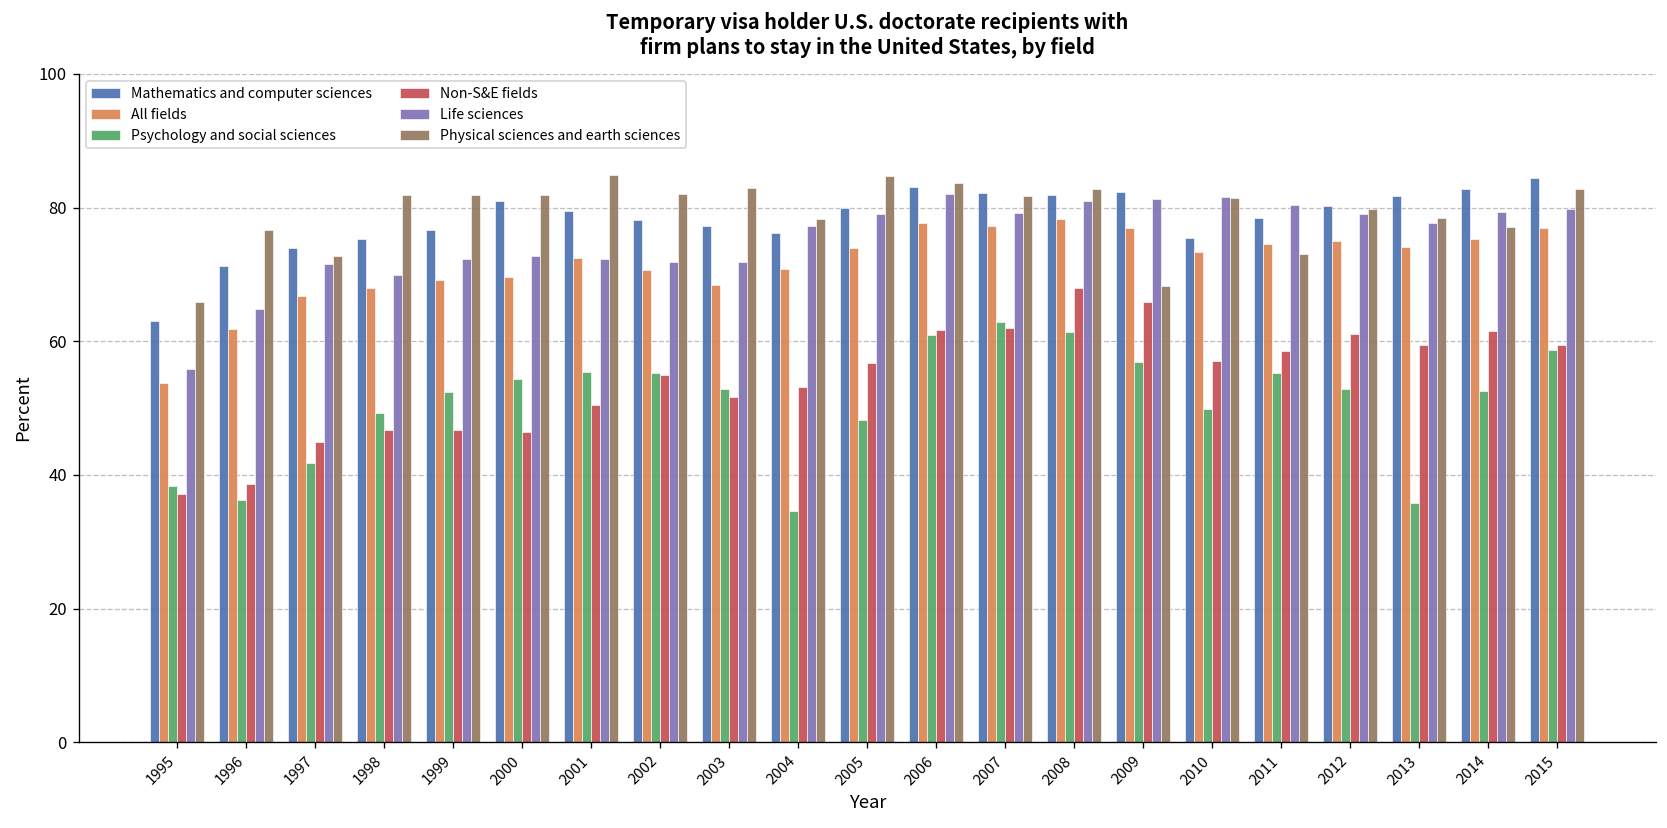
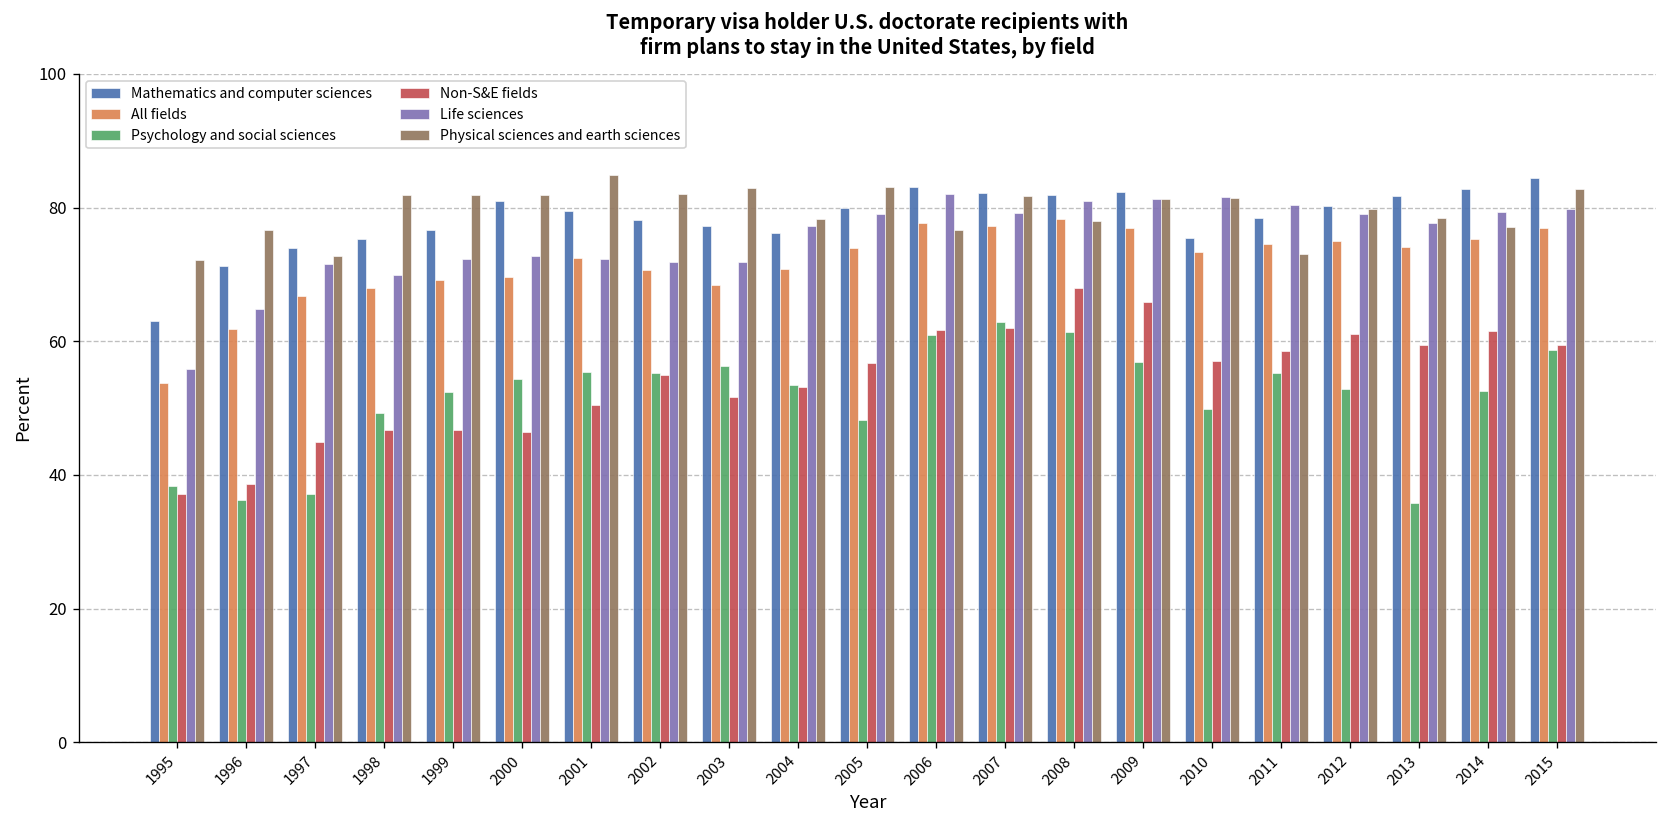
  {
    "Psychology and social sciences": {
      "1995": 38,
      "1996": 36,
-     "1997": 42,
+     "1997": 37,
      "1998": 49,
      "1999": 52,
      "2000": 54,
      "2001": 55,
      "2002": 55,
-     "2003": 53,
-     "2004": 35,
+     "2003": 56,
+     "2004": 53,
      "2005": 48,
      "2006": 61,
      "2007": 63,
      "2008": 61,
      "2009": 57,
      "2010": 50,
      "2011": 55,
      "2012": 53,
      "2013": 36,
      "2014": 53,
      "2015": 59
    },
    "Physical sciences and earth sciences": {
-     "1995": 66,
+     "1995": 72,
      "1996": 77,
      "1997": 73,
      "1998": 82,
      "1999": 82,
      "2000": 82,
      "2001": 85,
      "2002": 82,
      "2003": 83,
      "2004": 78,
-     "2005": 85,
-     "2006": 84,
+     "2005": 83,
+     "2006": 77,
      "2007": 82,
-     "2008": 83,
-     "2009": 68,
+     "2008": 78,
+     "2009": 81,
      "2010": 81,
      "2011": 73,
      "2012": 80,
      "2013": 79,
      "2014": 77,
      "2015": 83
    }
  }
